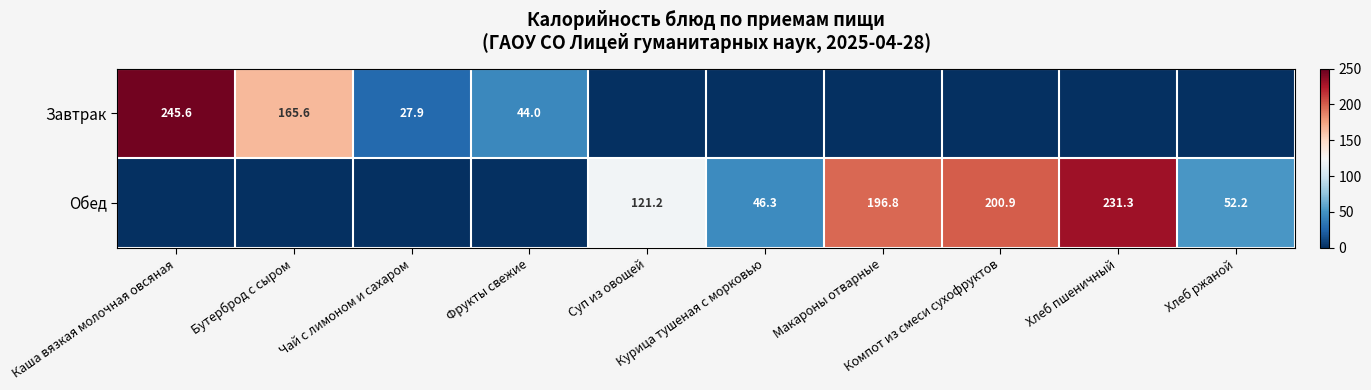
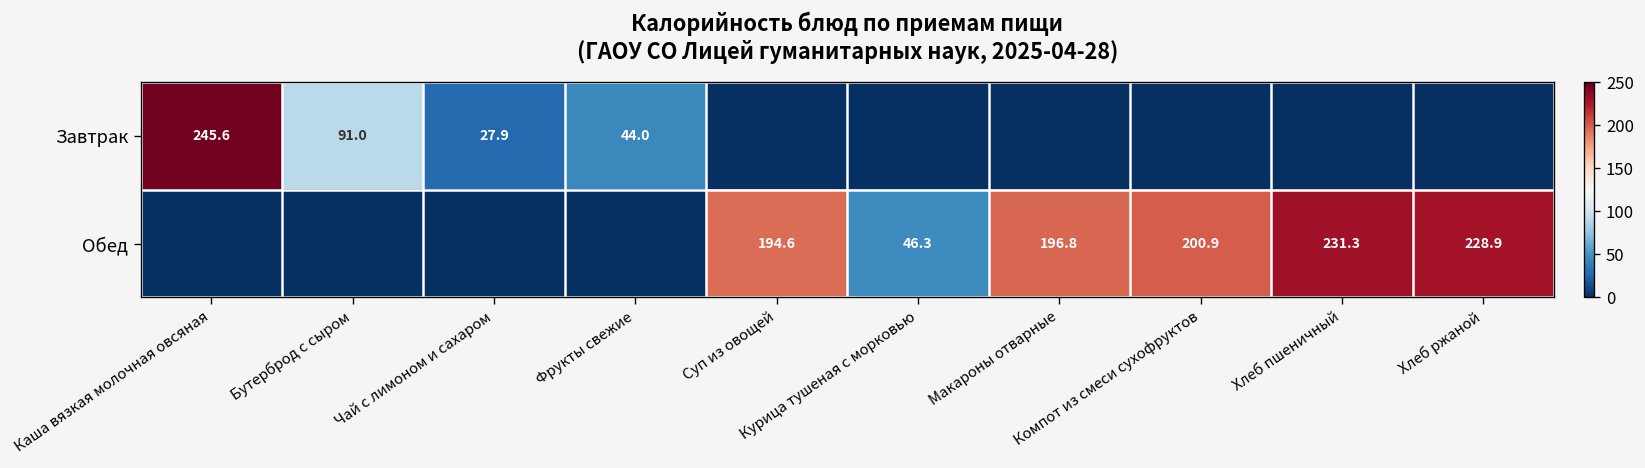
  {
    "Завтрак": {
      "Каша вязкая молочная овсяная": 245.6,
-     "Бутерброд с сыром": 165.6,
+     "Бутерброд с сыром": 91.0,
      "Чай с лимоном и сахаром": 27.9,
      "Фрукты свежие": 44.0
    },
    "Обед": {
-     "Суп из овощей": 121.2,
+     "Суп из овощей": 194.6,
      "Курица тушеная с морковью": 46.3,
      "Макароны отварные": 196.8,
      "Компот из смеси сухофруктов": 200.9,
      "Хлеб пшеничный": 231.3,
-     "Хлеб ржаной": 52.2
+     "Хлеб ржаной": 228.9
    }
  }
